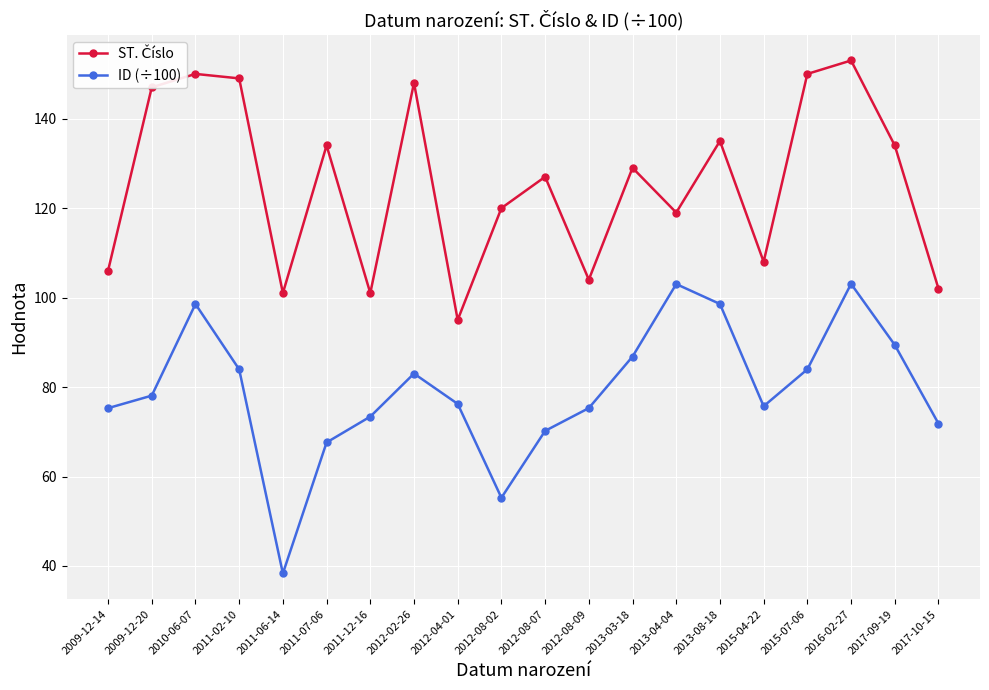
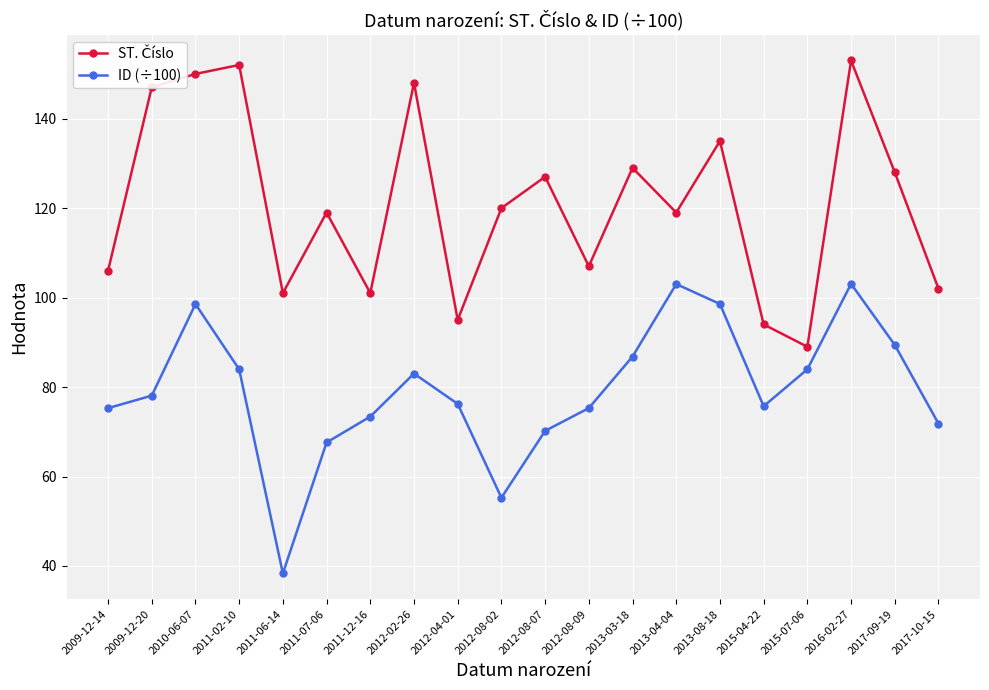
  {
    "ST. Číslo": {
      "2009-12-14": 106,
      "2010-06-07": 150,
-     "2011-02-10": 149,
+     "2011-02-10": 152,
      "2011-06-14": 101,
-     "2011-07-06": 134,
+     "2011-07-06": 119,
      "2011-12-16": 101,
      "2012-02-26": 148,
      "2012-04-01": 95,
      "2012-08-02": 120,
      "2012-08-07": 127,
-     "2012-08-09": 104,
+     "2012-08-09": 107,
      "2013-03-18": 129,
      "2013-04-04": 119,
      "2013-08-18": 135,
-     "2015-04-22": 108,
-     "2015-07-06": 150,
+     "2015-04-22": 94,
+     "2015-07-06": 89,
      "2016-02-27": 153,
-     "2017-09-19": 134,
+     "2017-09-19": 128,
      "2017-10-15": 102
    },
    "ID (÷100)": {
      "2009-12-14": 75,
      "2009-12-20": 78,
      "2010-06-07": 99,
      "2011-02-10": 84,
      "2011-06-14": 38,
      "2011-07-06": 68,
      "2011-12-16": 73,
      "2012-02-26": 83,
      "2012-04-01": 76,
      "2012-08-02": 55,
      "2012-08-07": 70,
      "2012-08-09": 75,
      "2013-03-18": 87,
      "2013-04-04": 103,
      "2013-08-18": 99,
      "2015-04-22": 76,
      "2015-07-06": 84,
      "2016-02-27": 103,
      "2017-09-19": 89,
      "2017-10-15": 72
    }
  }
